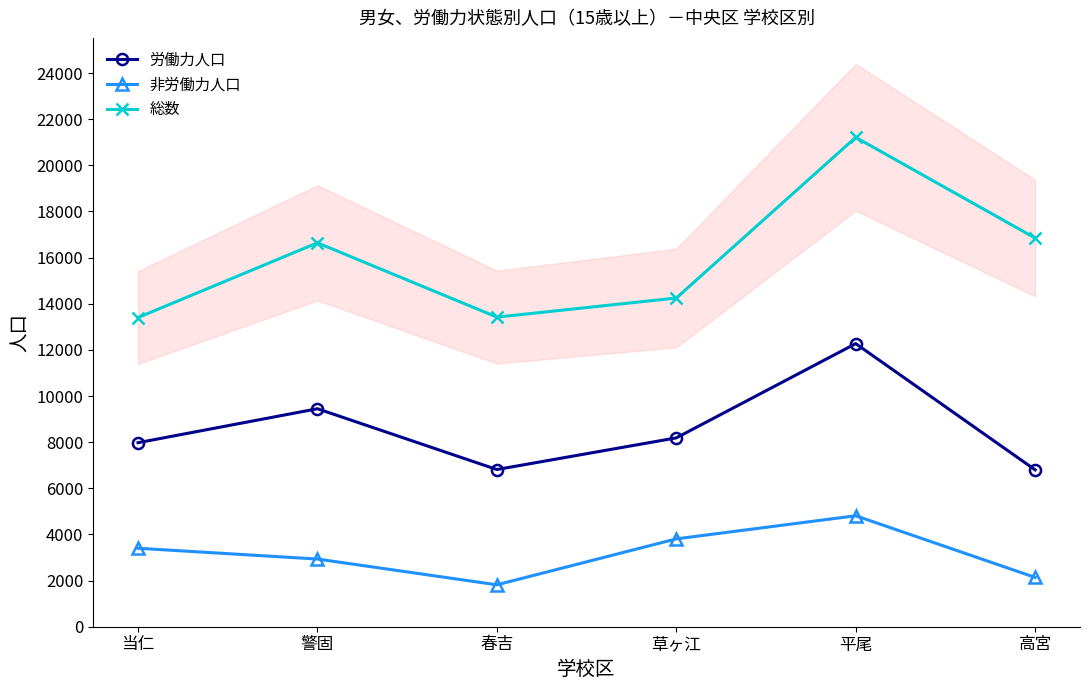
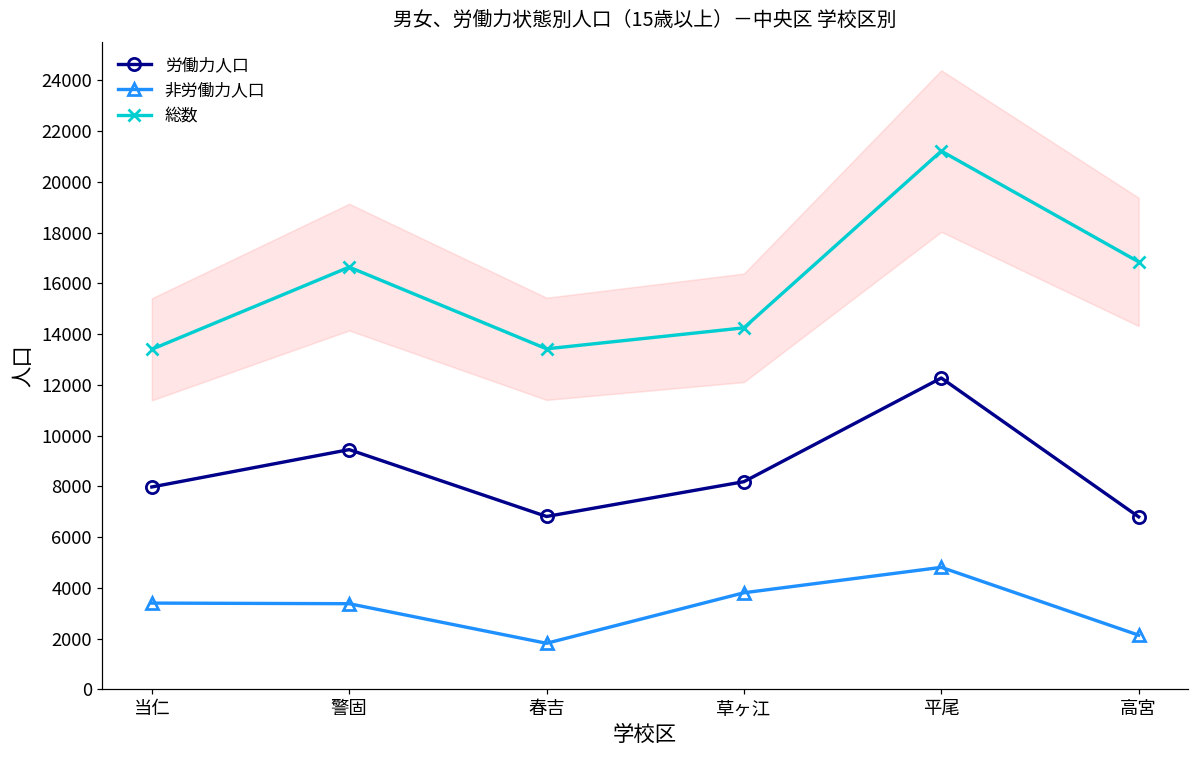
  {
    "労働力人口": {
      "当仁": 8000,
      "警固": 9400,
      "春吉": 6800,
      "草ヶ江": 8200,
      "平尾": 12300,
      "高宮": 6800
    },
    "非労働力人口": {
      "当仁": 3400,
-     "警固": 2900,
+     "警固": 3400,
      "春吉": 1800,
      "草ヶ江": 3800,
      "平尾": 4800,
      "高宮": 2100
    },
    "総数": {
      "当仁": 13400,
      "警固": 16600,
      "春吉": 13400,
      "草ヶ江": 14200,
      "平尾": 21200,
      "高宮": 16800
    }
  }
